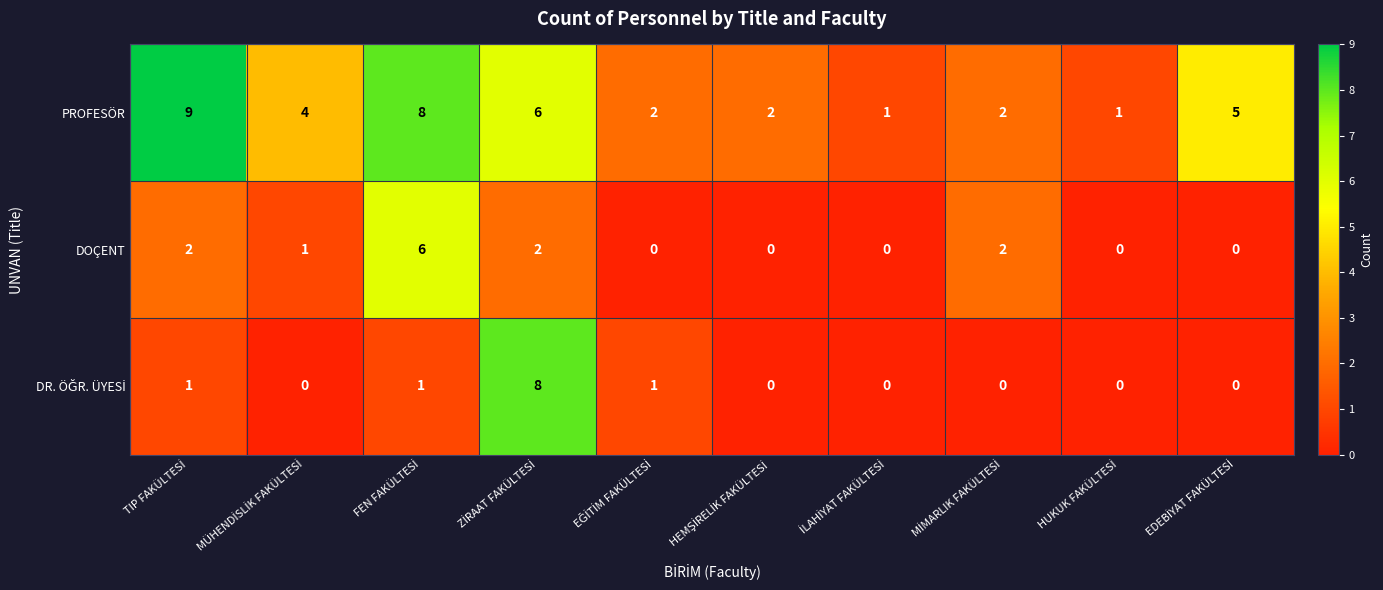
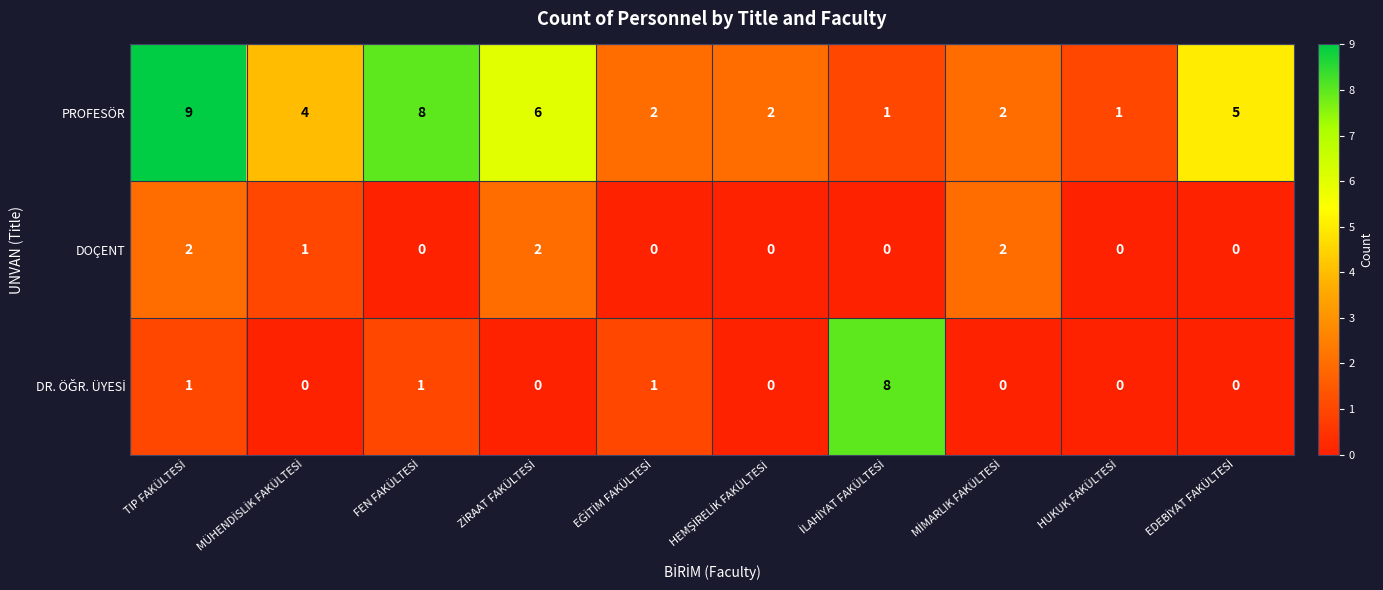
  {
    "PROFESÖR": {
      "TIP FAKÜLTESİ": 9,
      "MÜHENDİSLİK FAKÜLTESİ": 4,
      "FEN FAKÜLTESİ": 8,
      "ZİRAAT FAKÜLTESİ": 6,
      "EĞİTİM FAKÜLTESİ": 2,
      "HEMŞİRELİK FAKÜLTESİ": 2,
      "İLAHİYAT FAKÜLTESİ": 1,
      "MİMARLIK FAKÜLTESİ": 2,
      "HUKUK FAKÜLTESİ": 1,
      "EDEBİYAT FAKÜLTESİ": 5
    },
    "DOÇENT": {
      "TIP FAKÜLTESİ": 2,
      "MÜHENDİSLİK FAKÜLTESİ": 1,
-     "FEN FAKÜLTESİ": 6,
+     "FEN FAKÜLTESİ": 0,
      "ZİRAAT FAKÜLTESİ": 2,
      "EĞİTİM FAKÜLTESİ": 0,
      "HEMŞİRELİK FAKÜLTESİ": 0,
      "İLAHİYAT FAKÜLTESİ": 0,
      "MİMARLIK FAKÜLTESİ": 2,
      "HUKUK FAKÜLTESİ": 0,
      "EDEBİYAT FAKÜLTESİ": 0
    },
    "DR. ÖĞR. ÜYESİ": {
      "TIP FAKÜLTESİ": 1,
      "MÜHENDİSLİK FAKÜLTESİ": 0,
      "FEN FAKÜLTESİ": 1,
-     "ZİRAAT FAKÜLTESİ": 8,
+     "ZİRAAT FAKÜLTESİ": 0,
      "EĞİTİM FAKÜLTESİ": 1,
      "HEMŞİRELİK FAKÜLTESİ": 0,
-     "İLAHİYAT FAKÜLTESİ": 0,
+     "İLAHİYAT FAKÜLTESİ": 8,
      "MİMARLIK FAKÜLTESİ": 0,
      "HUKUK FAKÜLTESİ": 0,
      "EDEBİYAT FAKÜLTESİ": 0
    }
  }
